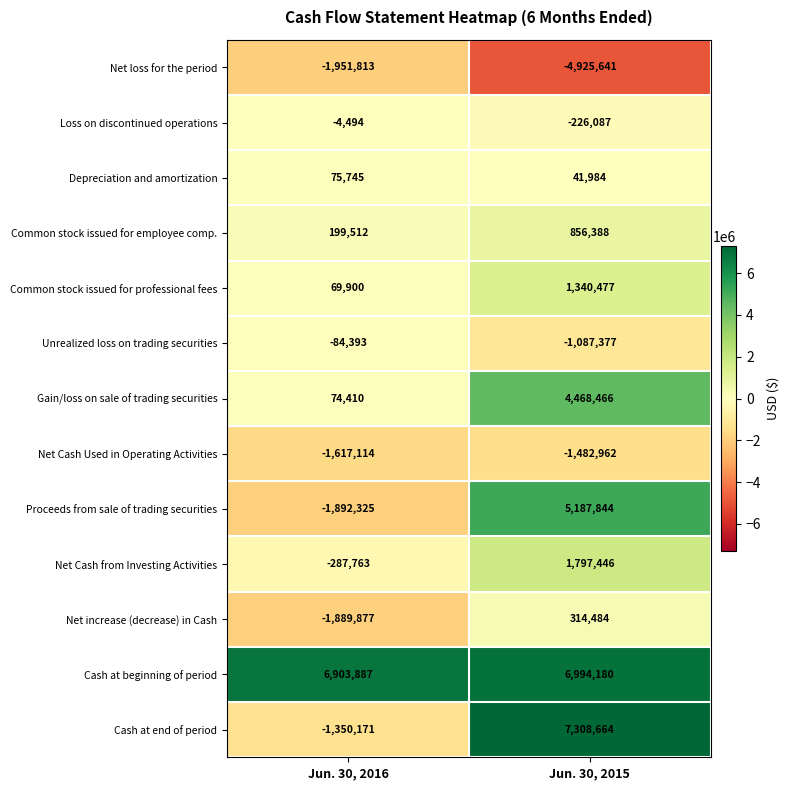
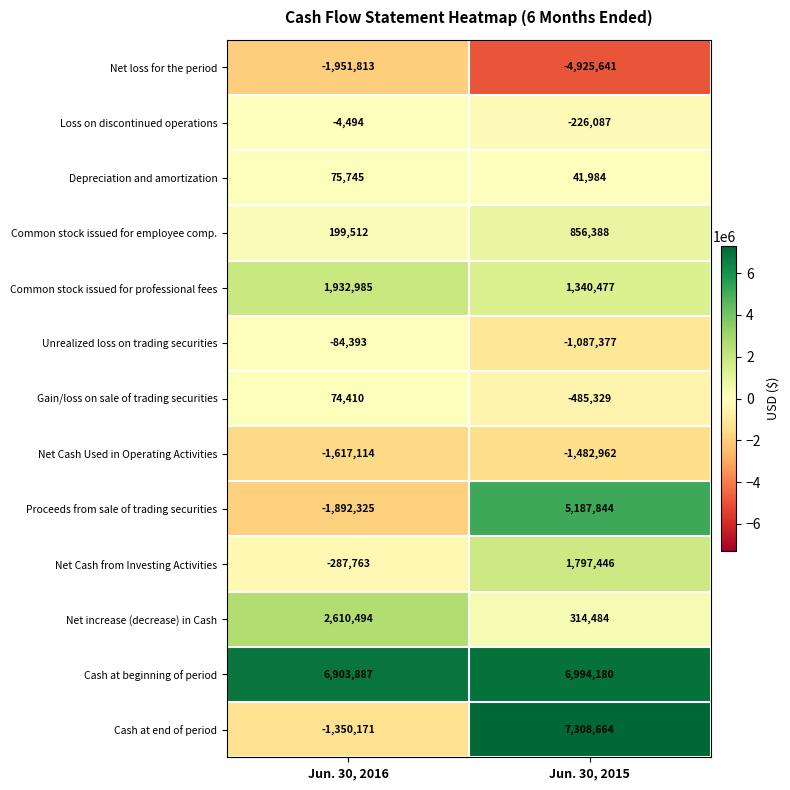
  {
    "Net loss for the period": {
      "Jun. 30, 2016": "-1,951,813",
      "Jun. 30, 2015": "-4,925,641"
    },
    "Loss on discontinued operations": {
      "Jun. 30, 2016": "-4,494",
      "Jun. 30, 2015": "-226,087"
    },
    "Depreciation and amortization": {
      "Jun. 30, 2016": "75,745",
      "Jun. 30, 2015": "41,984"
    },
    "Common stock issued for employee comp.": {
      "Jun. 30, 2016": "199,512",
      "Jun. 30, 2015": "856,388"
    },
    "Common stock issued for professional fees": {
-     "Jun. 30, 2016": "69,900",
+     "Jun. 30, 2016": "1,932,985",
      "Jun. 30, 2015": "1,340,477"
    },
    "Unrealized loss on trading securities": {
      "Jun. 30, 2016": "-84,393",
      "Jun. 30, 2015": "-1,087,377"
    },
    "Gain/loss on sale of trading securities": {
      "Jun. 30, 2016": "74,410",
-     "Jun. 30, 2015": "4,468,466"
+     "Jun. 30, 2015": "-485,329"
    },
    "Net Cash Used in Operating Activities": {
      "Jun. 30, 2016": "-1,617,114",
      "Jun. 30, 2015": "-1,482,962"
    },
    "Proceeds from sale of trading securities": {
      "Jun. 30, 2016": "-1,892,325",
      "Jun. 30, 2015": "5,187,844"
    },
    "Net Cash from Investing Activities": {
      "Jun. 30, 2016": "-287,763",
      "Jun. 30, 2015": "1,797,446"
    },
    "Net increase (decrease) in Cash": {
-     "Jun. 30, 2016": "-1,889,877",
+     "Jun. 30, 2016": "2,610,494",
      "Jun. 30, 2015": "314,484"
    },
    "Cash at beginning of period": {
      "Jun. 30, 2016": "6,903,887",
      "Jun. 30, 2015": "6,994,180"
    },
    "Cash at end of period": {
      "Jun. 30, 2016": "-1,350,171",
      "Jun. 30, 2015": "7,308,664"
    }
  }
